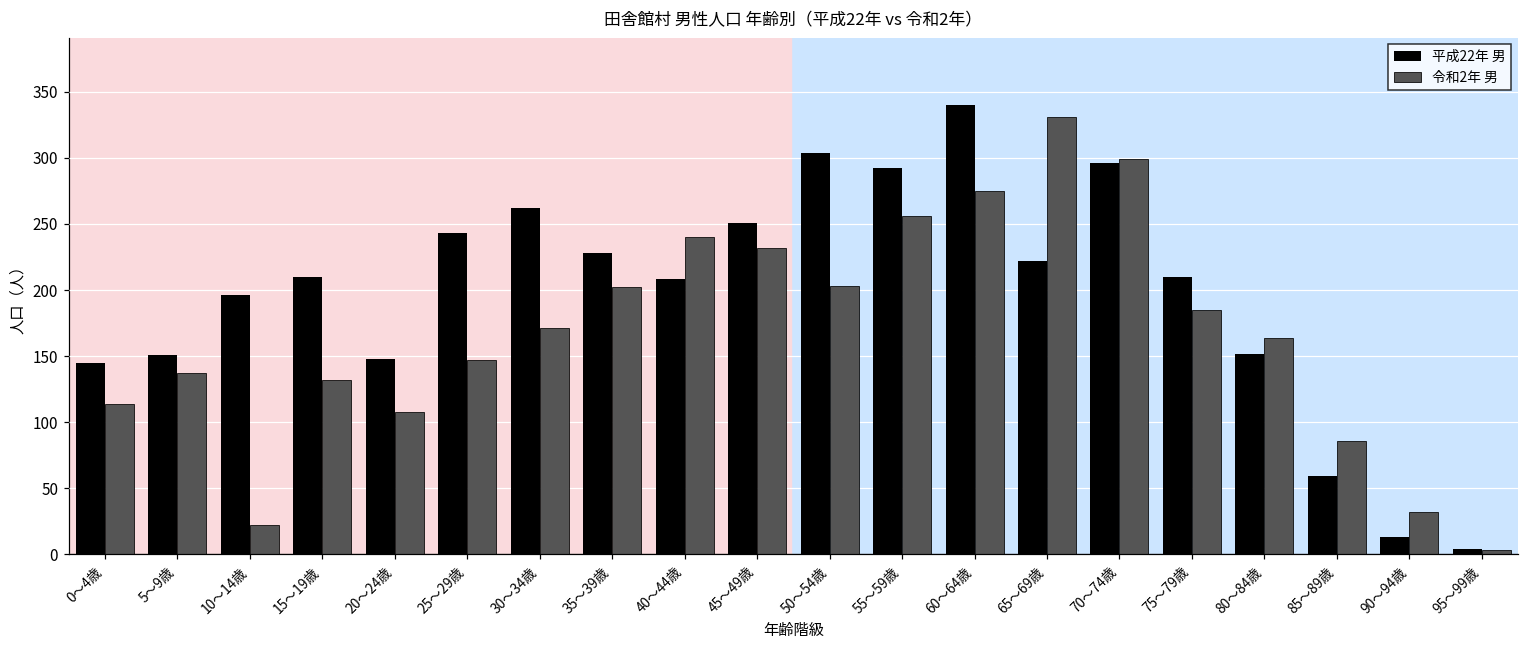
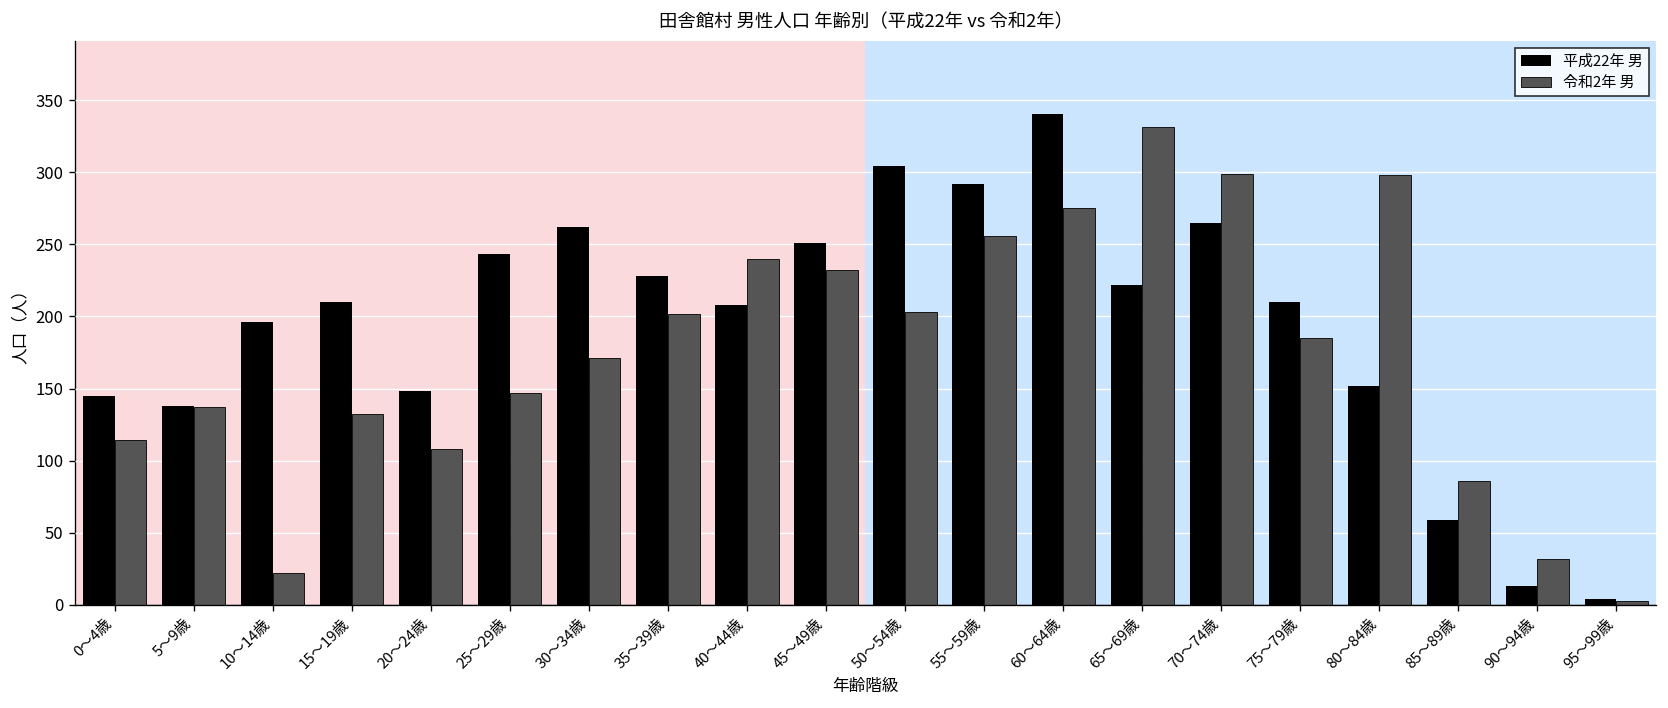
  {
    "平成22年 男": {
      "0～4歳": 145,
-     "5～9歳": 151,
+     "5～9歳": 138,
      "10～14歳": 196,
      "15～19歳": 210,
      "20～24歳": 148,
      "25～29歳": 243,
      "30～34歳": 262,
      "35～39歳": 228,
      "40～44歳": 208,
      "45～49歳": 251,
      "50～54歳": 304,
      "55～59歳": 292,
      "60～64歳": 340,
      "65～69歳": 222,
-     "70～74歳": 296,
+     "70～74歳": 265,
      "75～79歳": 210,
      "80～84歳": 152,
      "85～89歳": 59,
      "90～94歳": 13,
      "95～99歳": 4
    },
    "令和2年 男": {
      "0～4歳": 114,
      "5～9歳": 137,
      "10～14歳": 22,
      "15～19歳": 132,
      "20～24歳": 108,
      "25～29歳": 147,
      "30～34歳": 171,
      "35～39歳": 202,
      "40～44歳": 240,
      "45～49歳": 232,
      "50～54歳": 203,
      "55～59歳": 256,
      "60～64歳": 275,
      "65～69歳": 331,
      "70～74歳": 299,
      "75～79歳": 185,
-     "80～84歳": 164,
+     "80～84歳": 298,
      "85～89歳": 86,
      "90～94歳": 32,
      "95～99歳": 3
    }
  }
